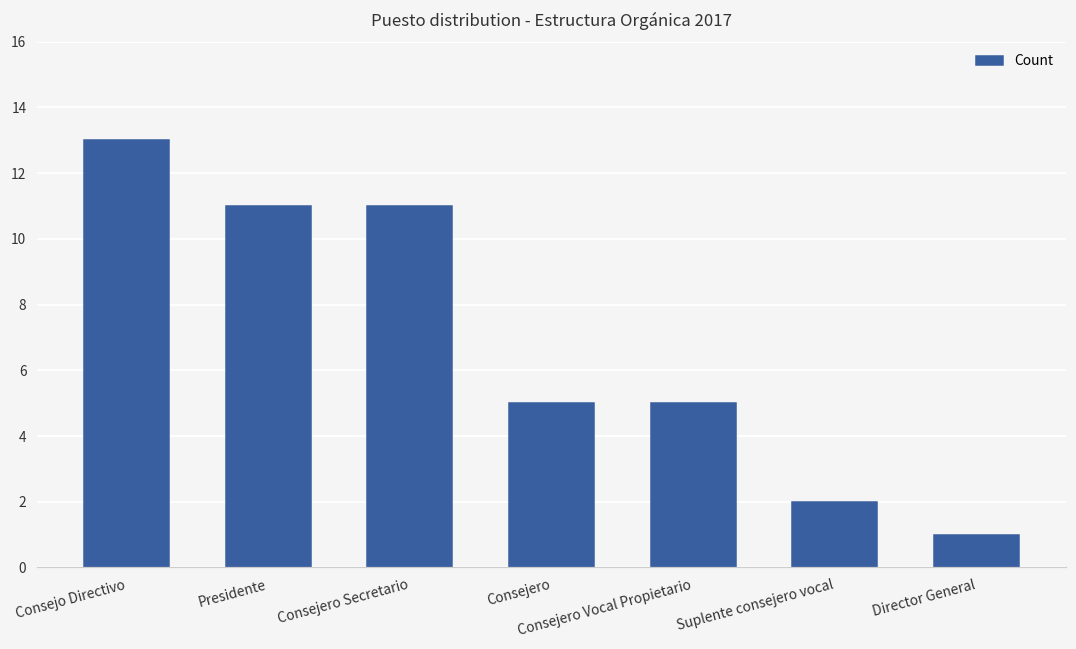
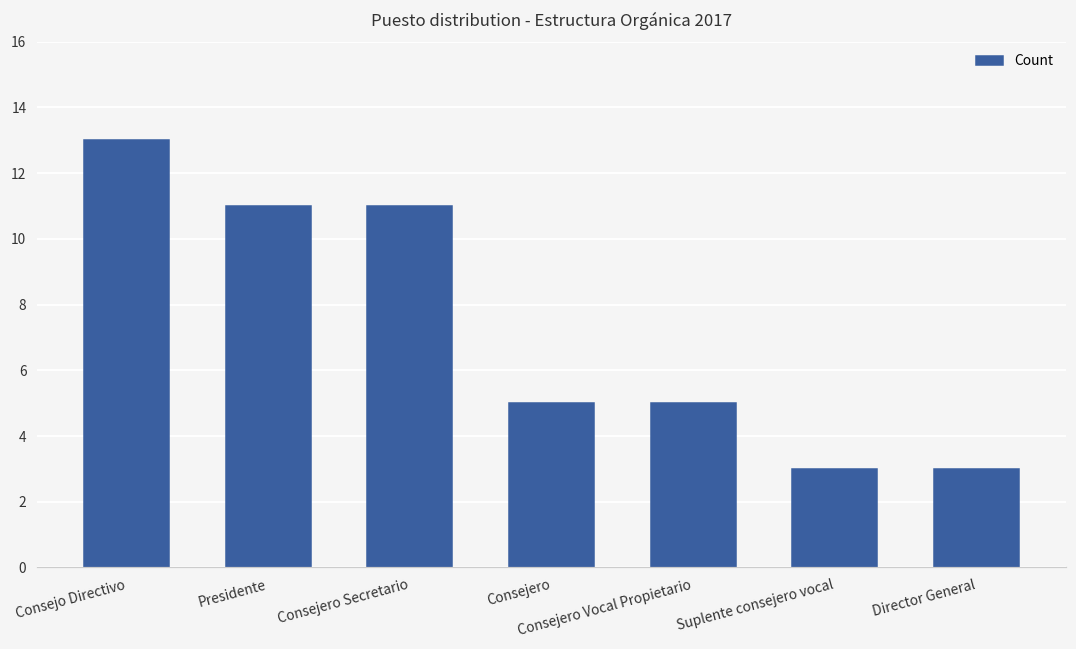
  {
    "Consejo Directivo": 13,
    "Presidente": 11,
    "Consejero Secretario": 11,
    "Consejero": 5,
    "Consejero Vocal Propietario": 5,
-   "Suplente consejero vocal": 2,
-   "Director General": 1
+   "Suplente consejero vocal": 3,
+   "Director General": 3
  }
